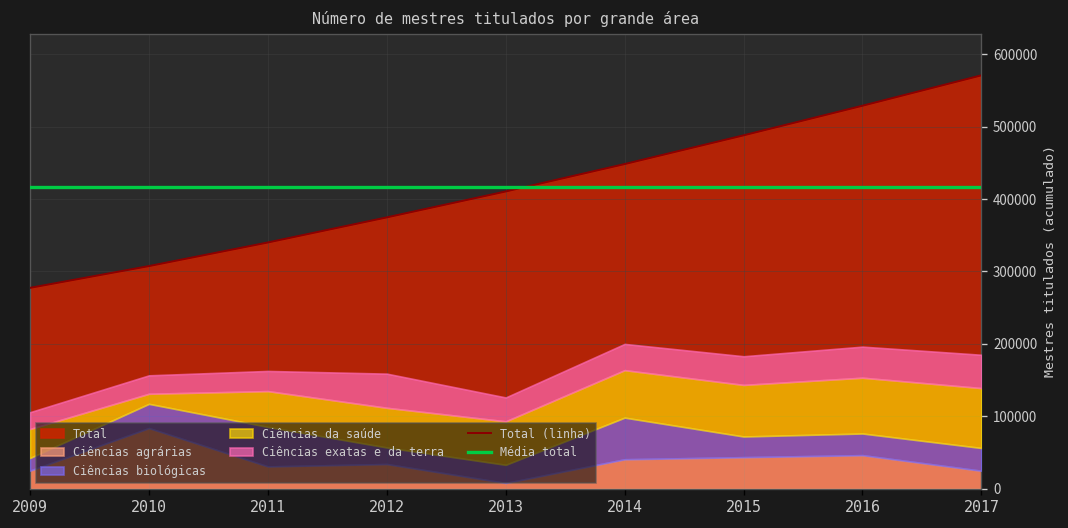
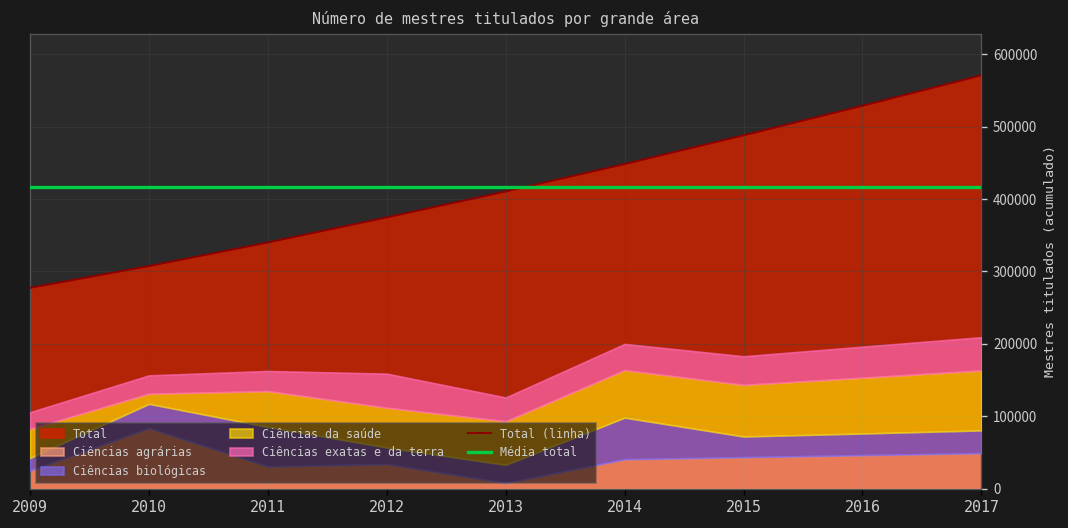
  {
    "Total": {
      "2009": 280000,
      "2010": 310000,
      "2011": 340000,
      "2012": 370000,
      "2013": 410000,
      "2014": 450000,
      "2015": 490000,
      "2016": 530000,
      "2017": 570000
    },
    "Média total": {
      "2009": 420000,
      "2010": 420000,
      "2011": 420000,
      "2012": 420000,
      "2013": 420000,
      "2014": 420000,
      "2015": 420000,
      "2016": 420000,
      "2017": 420000
    },
    "Ciências agrárias": {
      "2009": 30000,
      "2013": 10000,
      "2014": 40000,
      "2015": 40000,
      "2016": 50000,
-     "2017": 20000
+     "2017": 50000
    },
    "Ciências biológicas": {
      "2009": 20000,
      "2010": 30000,
      "2014": 60000,
      "2015": 30000,
      "2016": 30000,
      "2017": 30000
    },
    "Ciências da saúde": {
      "2009": 40000,
      "2010": 10000,
      "2011": 50000,
      "2012": 50000,
      "2013": 60000,
      "2014": 70000,
      "2015": 70000,
      "2016": 80000,
      "2017": 80000
    },
    "Ciências exatas e da terra": {
      "2009": 20000,
      "2010": 30000,
      "2011": 30000,
      "2012": 50000,
      "2013": 30000,
      "2014": 40000,
      "2015": 40000,
      "2016": 40000,
      "2017": 50000
    }
  }
